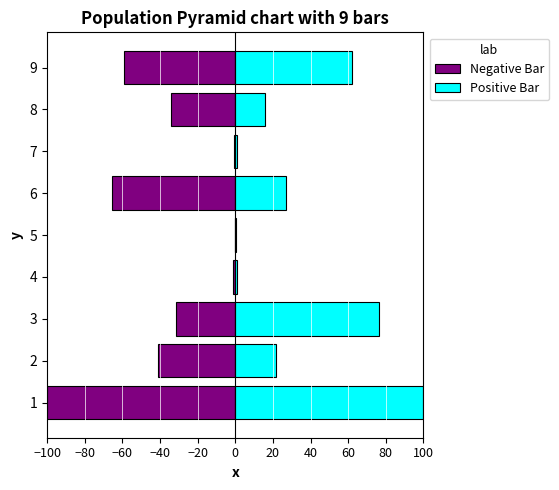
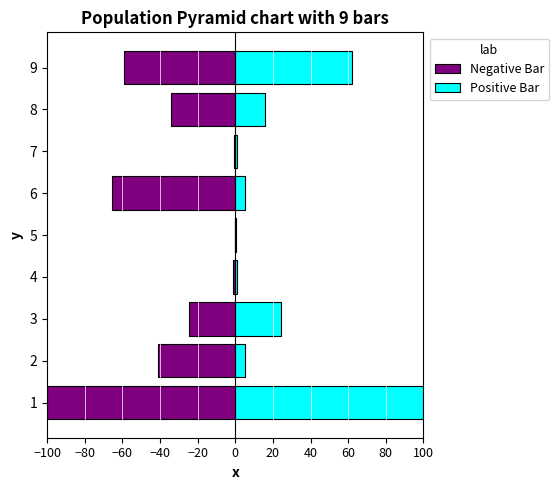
  {
    "Negative Bar": {
      "9": -59,
      "8": -34,
      "6": -65,
-     "3": -31,
+     "3": -24,
      "2": -41,
      "1": -100
    },
    "Positive Bar": {
      "9": 62,
      "8": 16,
-     "6": 27,
-     "3": 76,
-     "2": 22,
+     "6": 5,
+     "3": 24,
+     "2": 5,
      "1": 99
    }
  }
